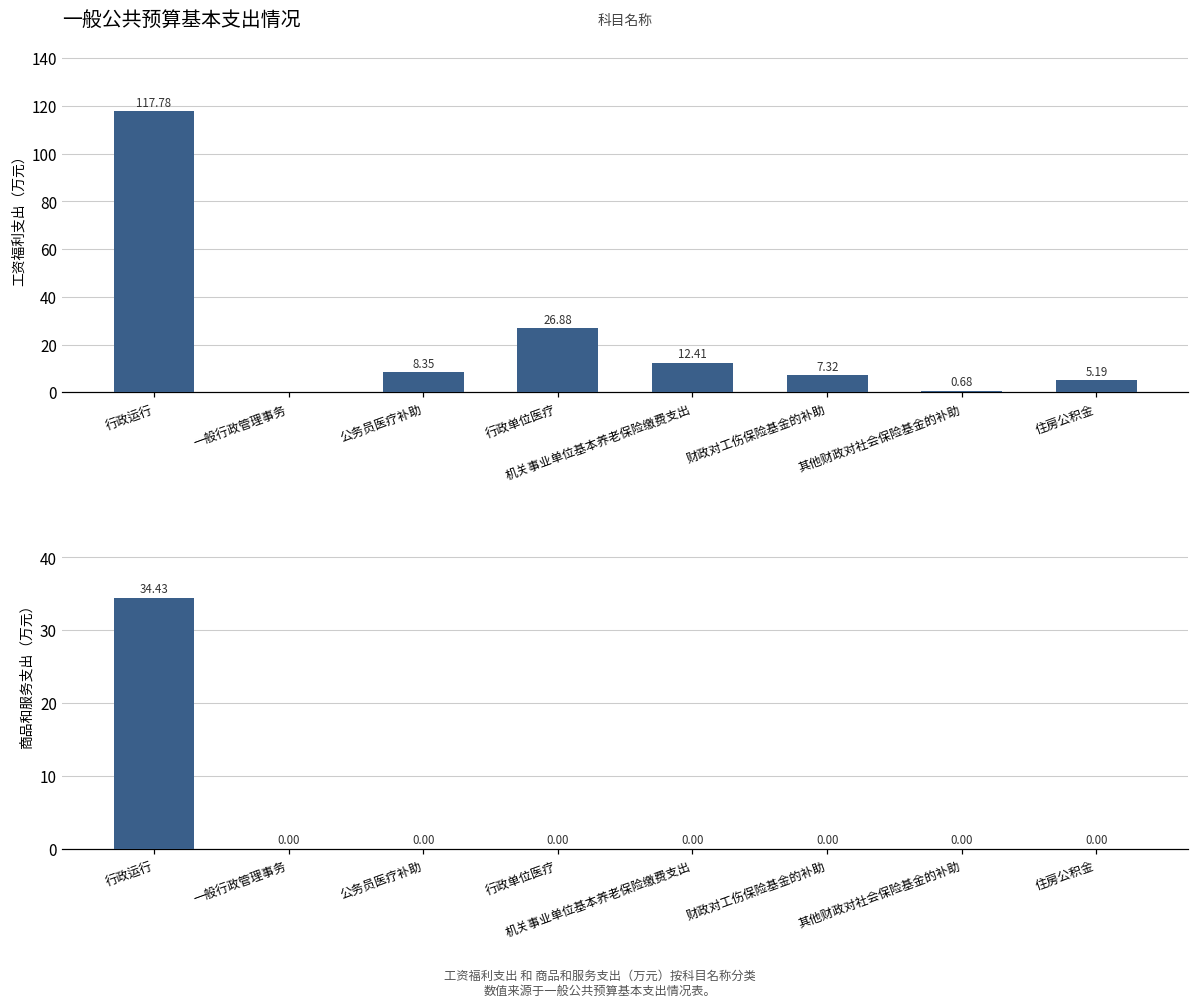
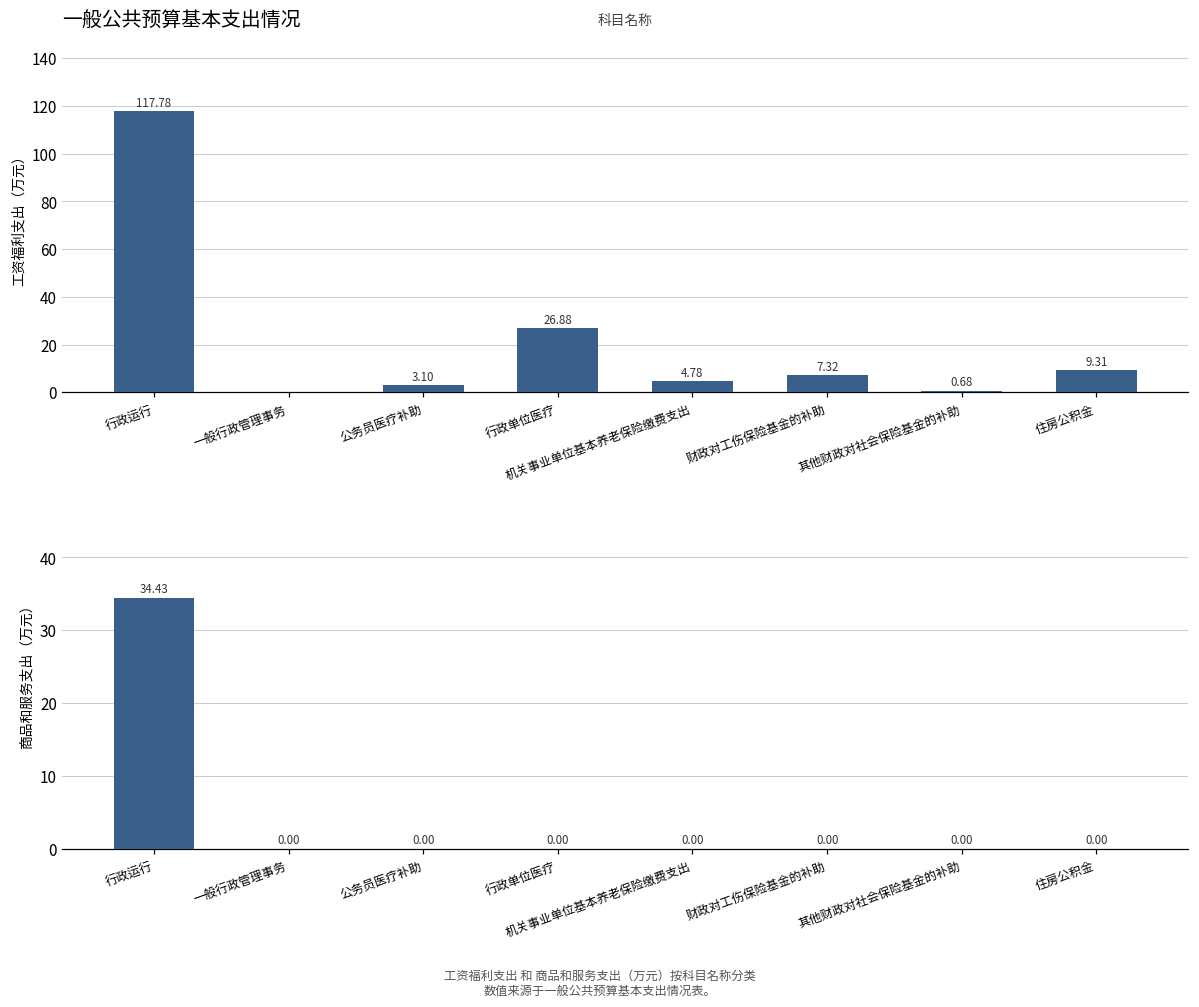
  {
    "一般公共预算基本支出情况": {
      "行政运行": 117.78,
-     "公务员医疗补助": 8.35,
+     "公务员医疗补助": 3.10,
      "行政单位医疗": 26.88,
-     "机关事业单位基本养老保险缴费支出": 12.41,
+     "机关事业单位基本养老保险缴费支出": 4.78,
      "财政对工伤保险基金的补助": 7.32,
      "其他财政对社会保险基金的补助": 0.68,
-     "住房公积金": 5.19
+     "住房公积金": 9.31
    }
  }
